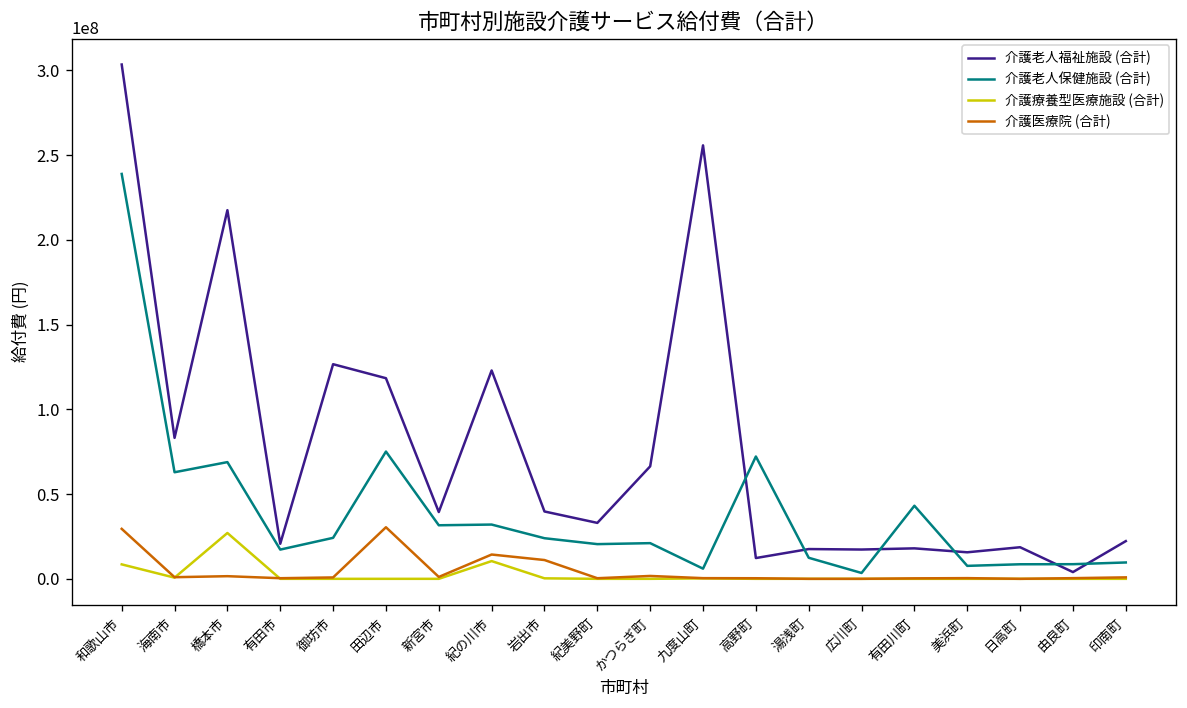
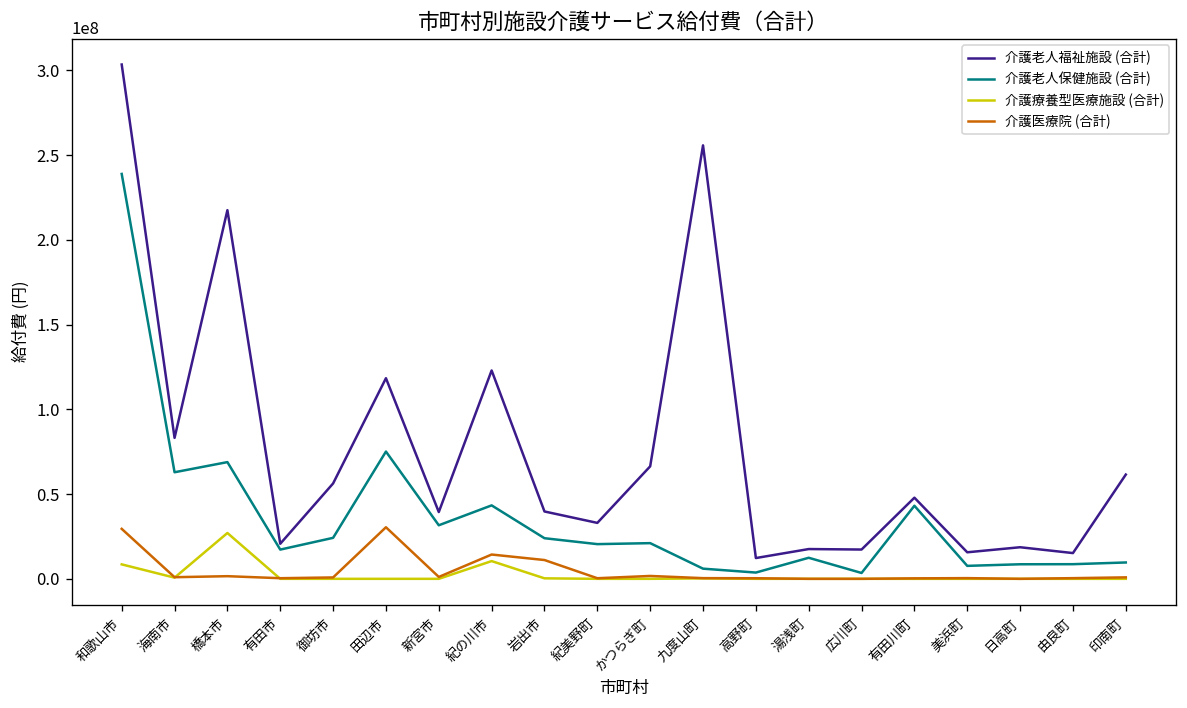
  {
    "介護老人福祉施設 (合計)": {
      "和歌山市": 303000000,
      "海南市": 83000000,
      "橋本市": 218000000,
      "有田市": 21000000,
-     "御坊市": 127000000,
+     "御坊市": 56000000,
      "田辺市": 118000000,
      "新宮市": 39000000,
      "紀の川市": 123000000,
      "岩出市": 40000000,
      "紀美野町": 33000000,
      "かつらぎ町": 66000000,
      "九度山町": 256000000,
      "高野町": 12000000,
      "湯浅町": 18000000,
      "広川町": 17000000,
-     "有田川町": 18000000,
+     "有田川町": 48000000,
      "美浜町": 16000000,
      "日高町": 19000000,
-     "由良町": 4000000,
-     "印南町": 22000000
+     "由良町": 15000000,
+     "印南町": 62000000
    },
    "介護老人保健施設 (合計)": {
      "和歌山市": 239000000,
      "海南市": 63000000,
      "橋本市": 69000000,
      "有田市": 17000000,
      "御坊市": 24000000,
      "田辺市": 75000000,
      "新宮市": 32000000,
-     "紀の川市": 32000000,
+     "紀の川市": 43000000,
      "岩出市": 24000000,
      "紀美野町": 20000000,
      "かつらぎ町": 21000000,
      "九度山町": 6000000,
-     "高野町": 72000000,
+     "高野町": 4000000,
      "湯浅町": 12000000,
      "広川町": 3000000,
      "有田川町": 43000000,
      "美浜町": 8000000,
      "日高町": 9000000,
      "由良町": 9000000,
      "印南町": 10000000
    },
    "介護療養型医療施設 (合計)": {
      "和歌山市": 9000000,
      "橋本市": 27000000,
      "田辺市": 0,
      "紀の川市": 10000000,
      "岩出市": 0
    },
    "介護医療院 (合計)": {
      "和歌山市": 29000000,
      "橋本市": 2000000,
      "田辺市": 30000000,
      "紀の川市": 14000000,
      "岩出市": 11000000
    }
  }
